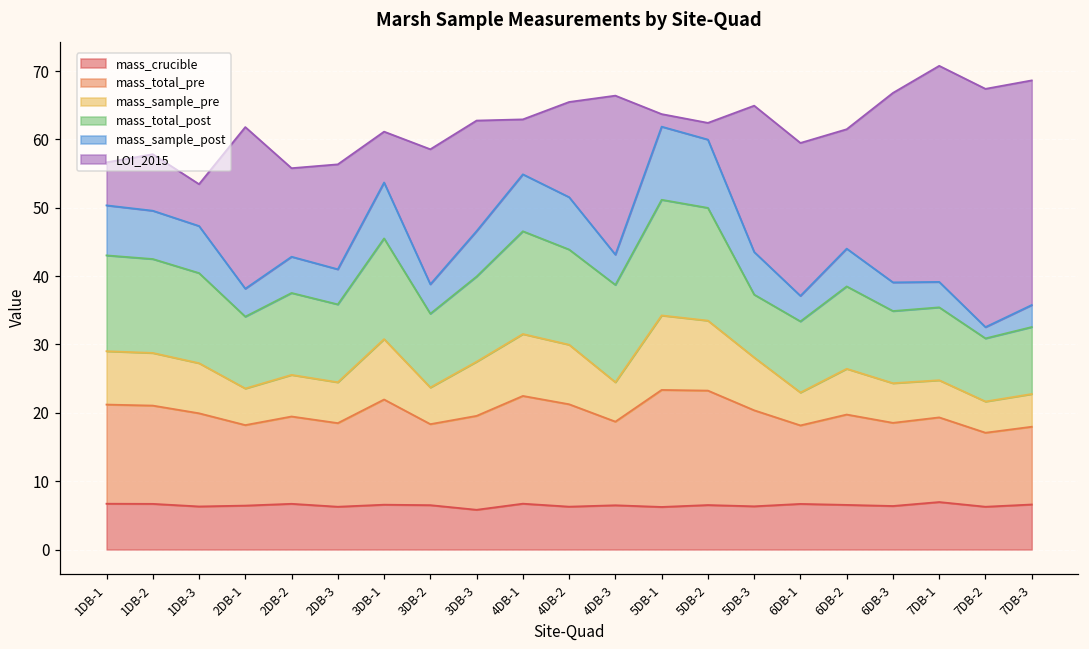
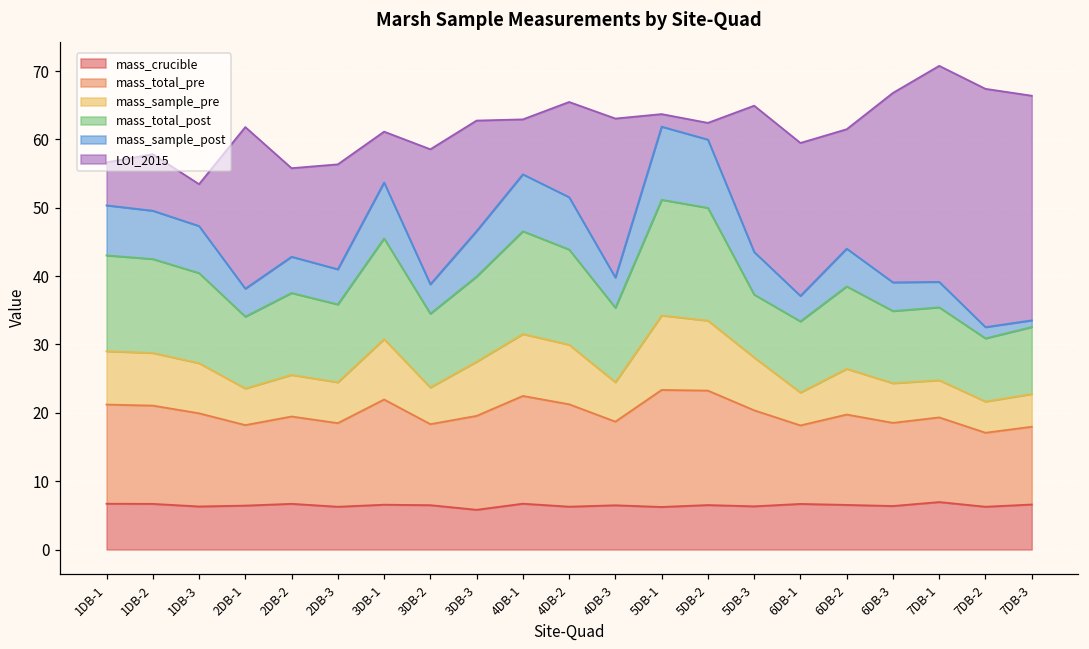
  {
    "mass_total_post": {
      "1DB-1": 14,
      "1DB-2": 14,
      "1DB-3": 13,
      "2DB-1": 11,
      "2DB-2": 12,
      "2DB-3": 11,
      "3DB-1": 15,
      "3DB-2": 11,
      "3DB-3": 12,
      "4DB-1": 15,
      "4DB-2": 14,
-     "4DB-3": 14,
+     "4DB-3": 11,
      "5DB-1": 17,
      "5DB-2": 16,
      "5DB-3": 9,
      "6DB-1": 10,
      "6DB-2": 12,
      "6DB-3": 11,
      "7DB-1": 11,
      "7DB-2": 9,
      "7DB-3": 10
    },
    "mass_sample_post": {
      "1DB-1": 7,
      "1DB-2": 7,
      "1DB-3": 7,
      "2DB-1": 4,
      "2DB-2": 5,
      "2DB-3": 5,
      "3DB-1": 8,
      "3DB-2": 4,
      "3DB-3": 7,
      "4DB-1": 8,
      "4DB-2": 8,
      "4DB-3": 4,
      "5DB-1": 11,
      "5DB-2": 10,
      "5DB-3": 6,
      "6DB-1": 4,
      "6DB-2": 6,
      "6DB-3": 4,
      "7DB-1": 4,
      "7DB-2": 2,
-     "7DB-3": 3
+     "7DB-3": 1
    },
    "LOI_2015": {
      "1DB-1": 6,
      "1DB-3": 6,
      "2DB-1": 24,
      "2DB-2": 13,
      "2DB-3": 15,
      "3DB-1": 7,
      "3DB-2": 20,
      "3DB-3": 16,
      "4DB-1": 8,
      "4DB-2": 14,
      "4DB-3": 23,
      "5DB-1": 2,
      "5DB-2": 2,
      "5DB-3": 21,
      "6DB-1": 22,
      "6DB-2": 17,
      "6DB-3": 28,
      "7DB-1": 32,
      "7DB-2": 35,
      "7DB-3": 33
    }
  }
